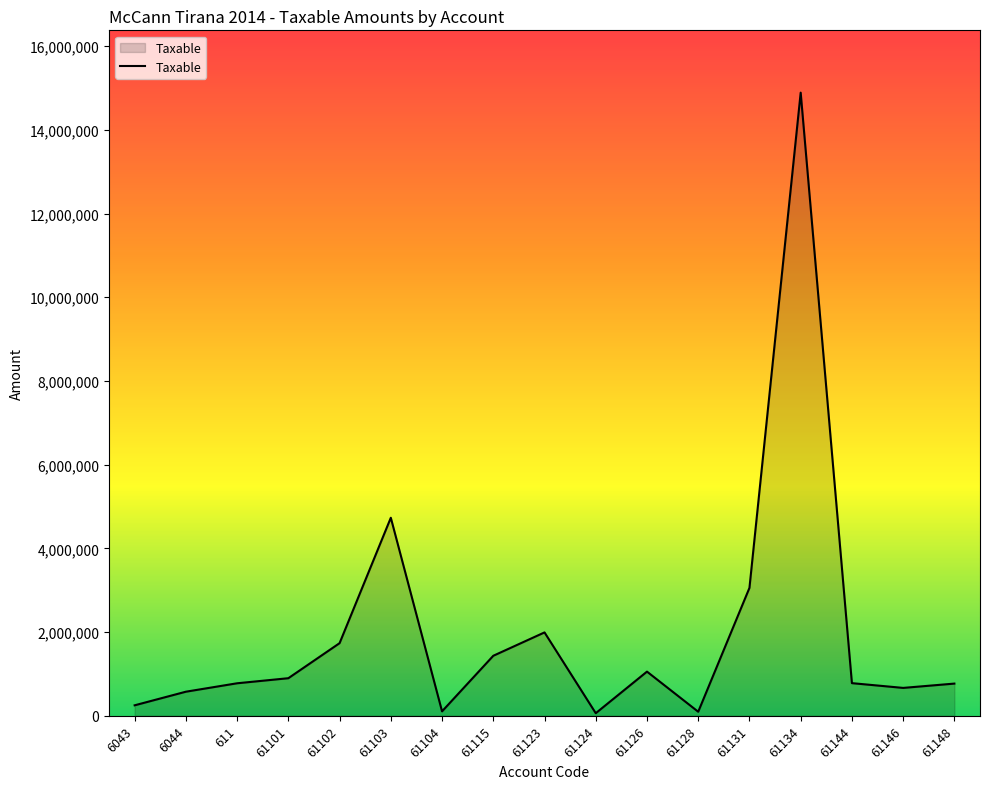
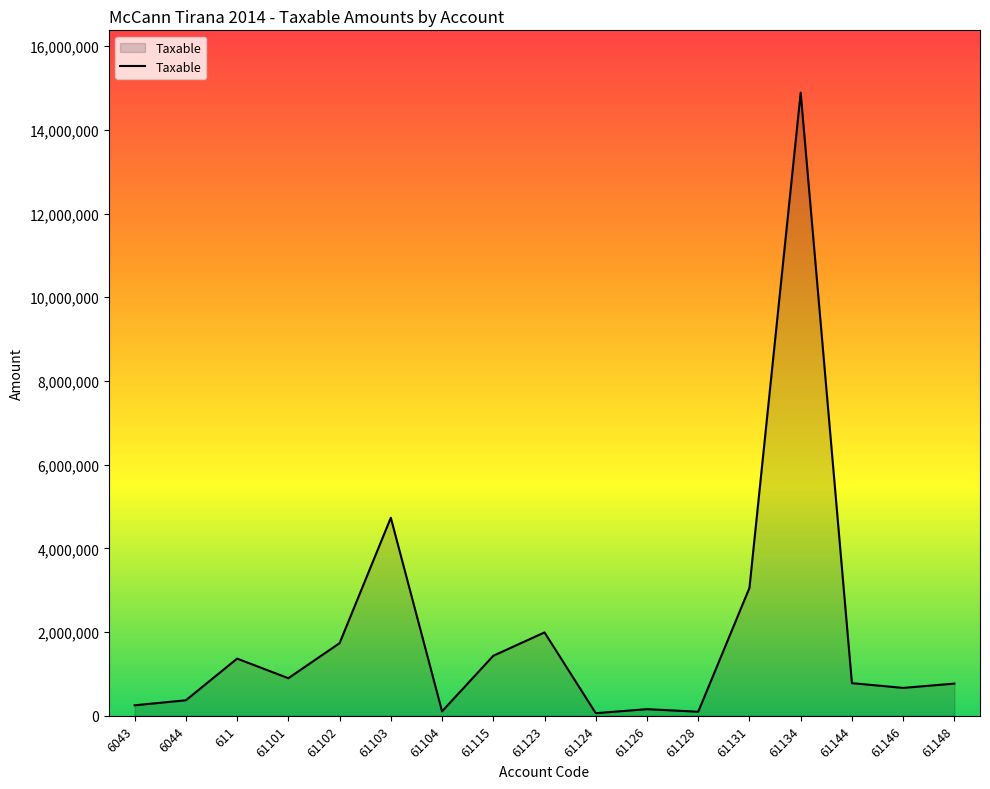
  {
    "6043": "300,000",
-   "6044": "600,000",
-   "611": "800,000",
+   "6044": "400,000",
+   "611": "1,400,000",
    "61101": "900,000",
    "61102": "1,700,000",
    "61103": "4,700,000",
    "61104": "100,000",
    "61115": "1,400,000",
    "61123": "2,000,000",
    "61124": "100,000",
-   "61126": "1,100,000",
+   "61126": "200,000",
    "61128": "100,000",
    "61131": "3,100,000",
    "61134": "14,900,000",
    "61144": "800,000",
    "61146": "700,000",
    "61148": "800,000"
  }
